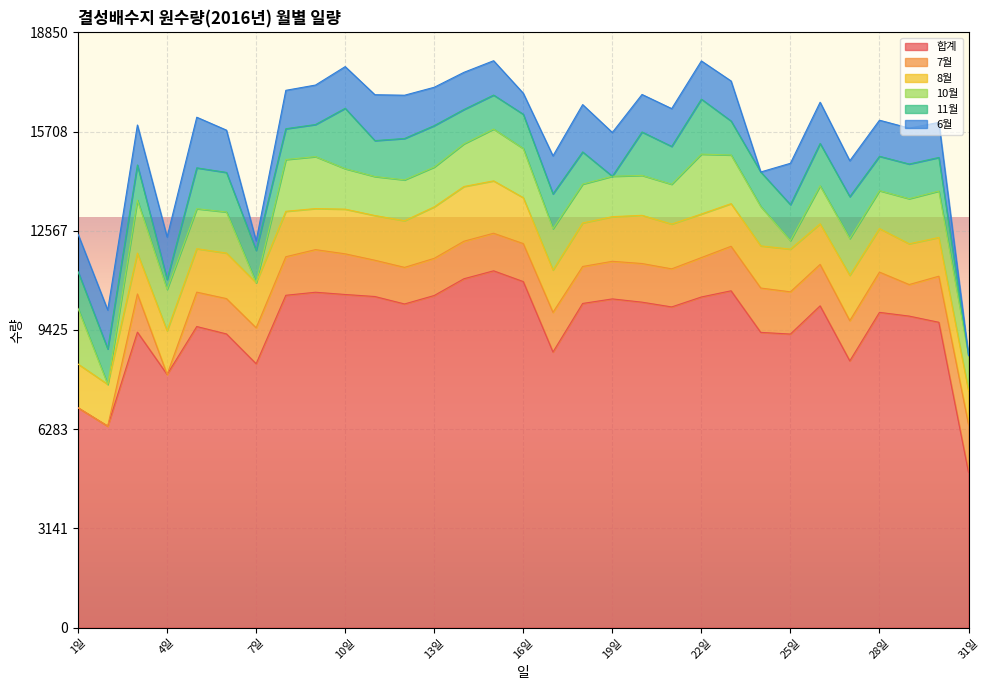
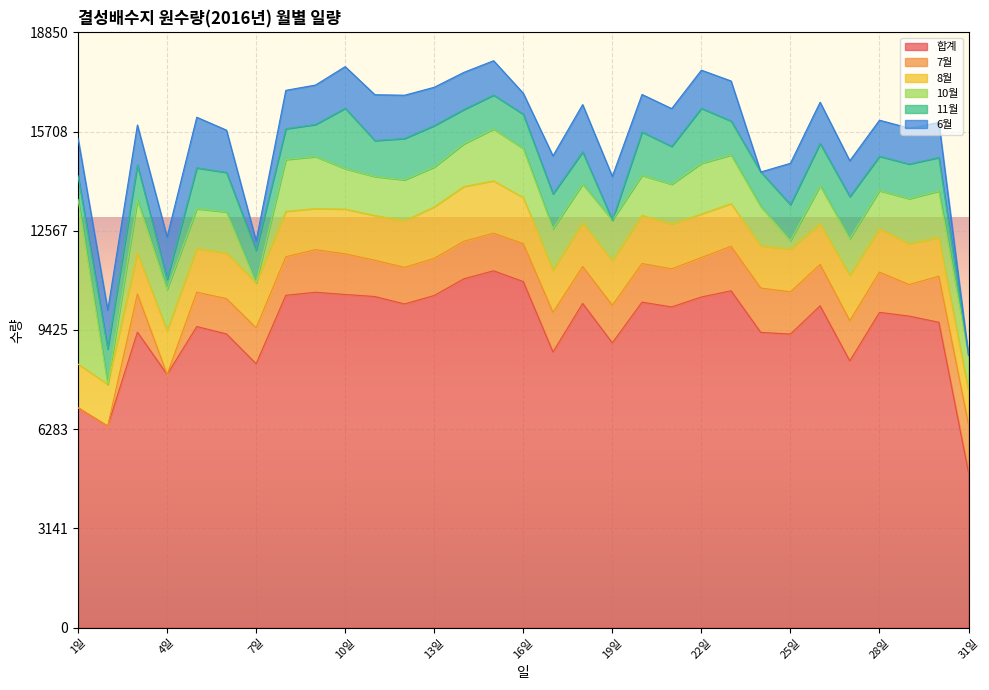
  {
    "합계": {
      "7일": 8400,
      "10일": 10500,
      "13일": 10500,
      "16일": 11000,
-     "19일": 10400,
+     "19일": 9000,
      "22일": 10500,
      "25일": 9300,
      "28일": 10000,
      "31일": 4900
    },
    "10월": {
-     "1일": 1800,
+     "1일": 5200,
      "4일": 1300,
      "10일": 1300,
      "13일": 1300,
      "16일": 1600,
-     "22일": 1900,
+     "22일": 1600,
      "25일": 300,
      "28일": 1200
    },
    "11월": {
-     "1일": 1200,
+     "1일": 700,
      "4일": 300,
      "7일": 1000,
      "10일": 1900,
      "13일": 1300,
      "16일": 1100,
      "22일": 1700,
      "25일": 1100,
      "28일": 1100
    },
    "6월": {
      "1일": 1200,
      "4일": 1300,
      "7일": 300,
      "10일": 1300,
      "13일": 1200,
      "16일": 700,
      "19일": 1400,
      "22일": 1200,
      "25일": 1300,
      "28일": 1100
    }
  }
